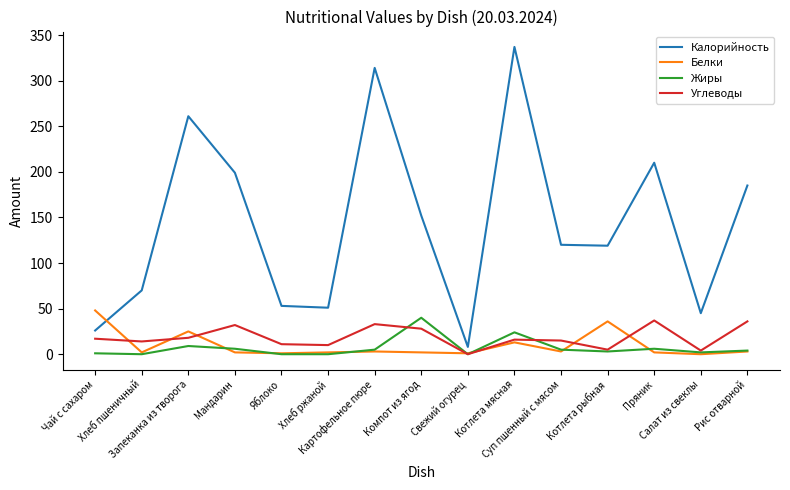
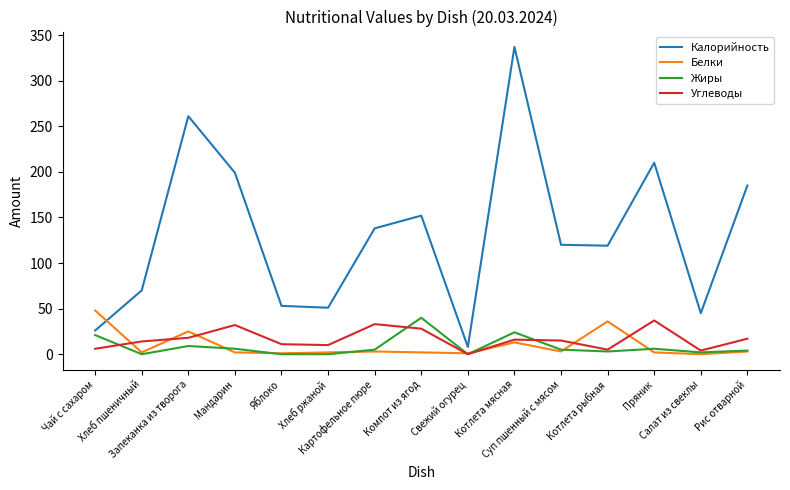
  {
    "Калорийность": {
      "Чай с сахаром": 30,
      "Хлеб пшеничный": 70,
      "Запеканка из творога": 260,
      "Мандарин": 200,
      "Яблоко": 50,
      "Хлеб ржаной": 50,
-     "Картофельное пюре": 310,
+     "Картофельное пюре": 140,
      "Компот из ягод": 150,
      "Свежий огурец": 10,
      "Котлета мясная": 340,
      "Суп пшенный с мясом": 120,
      "Котлета рыбная": 120,
      "Пряник": 210,
      "Салат из свеклы": 50,
      "Рис отварной": 190
    },
    "Белки": {
      "Чай с сахаром": 50,
      "Запеканка из творога": 30,
      "Мандарин": 0,
      "Компот из ягод": 0,
      "Котлета мясная": 10,
      "Котлета рыбная": 40,
      "Пряник": 0
    },
    "Жиры": {
-     "Чай с сахаром": 0,
+     "Чай с сахаром": 20,
      "Запеканка из творога": 10,
      "Мандарин": 10,
      "Компот из ягод": 40,
      "Котлета мясная": 20,
      "Пряник": 10
    },
    "Углеводы": {
-     "Чай с сахаром": 20,
+     "Чай с сахаром": 10,
      "Хлеб пшеничный": 10,
      "Запеканка из творога": 20,
      "Мандарин": 30,
      "Яблоко": 10,
      "Хлеб ржаной": 10,
      "Картофельное пюре": 30,
      "Компот из ягод": 30,
      "Котлета мясная": 20,
      "Суп пшенный с мясом": 20,
      "Пряник": 40,
-     "Рис отварной": 40
+     "Рис отварной": 20
    }
  }
